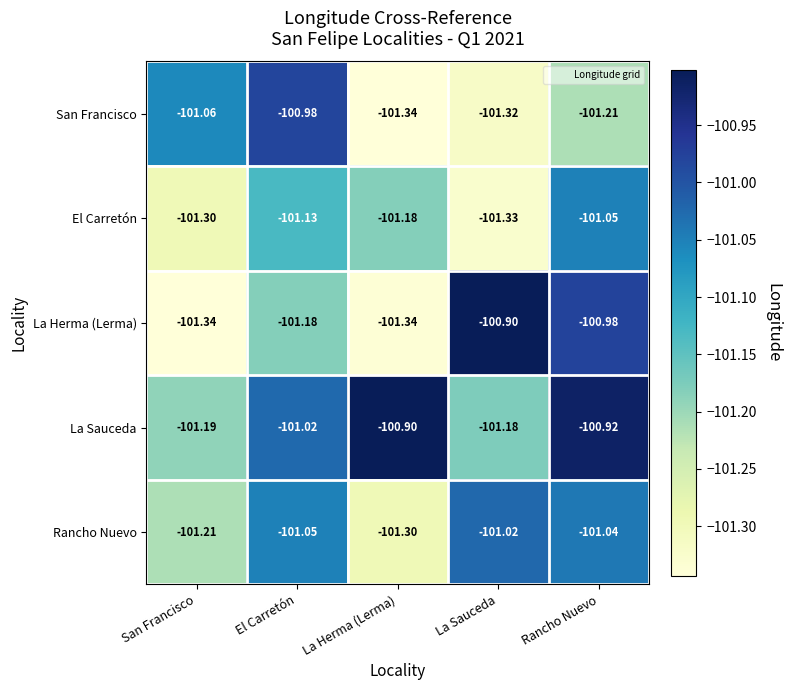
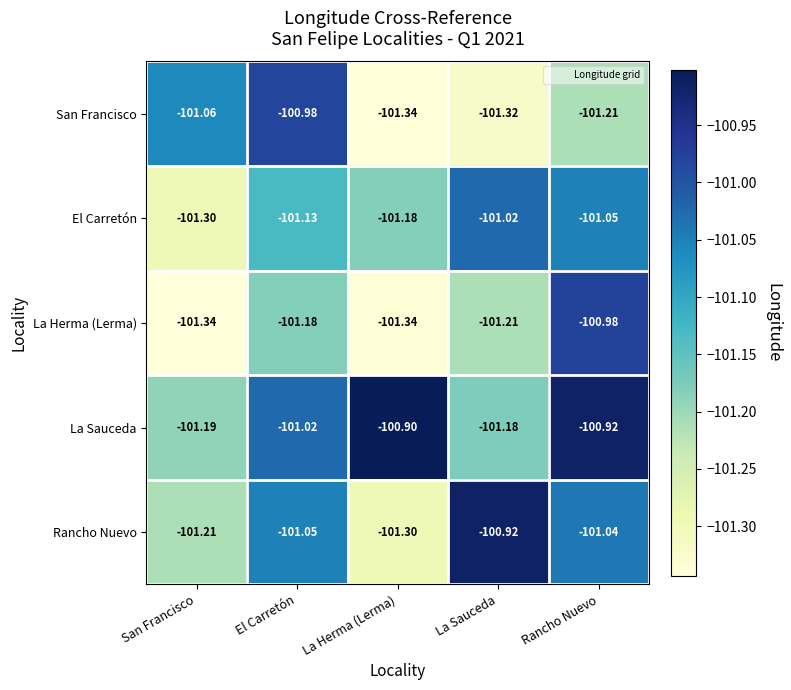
  {
    "San Francisco": {
      "San Francisco": -101.06,
      "El Carretón": -100.98,
      "La Herma (Lerma)": -101.34,
      "La Sauceda": -101.32,
      "Rancho Nuevo": -101.21
    },
    "El Carretón": {
      "San Francisco": -101.30,
      "El Carretón": -101.13,
      "La Herma (Lerma)": -101.18,
-     "La Sauceda": -101.33,
+     "La Sauceda": -101.02,
      "Rancho Nuevo": -101.05
    },
    "La Herma (Lerma)": {
      "San Francisco": -101.34,
      "El Carretón": -101.18,
      "La Herma (Lerma)": -101.34,
-     "La Sauceda": -100.90,
+     "La Sauceda": -101.21,
      "Rancho Nuevo": -100.98
    },
    "La Sauceda": {
      "San Francisco": -101.19,
      "El Carretón": -101.02,
      "La Herma (Lerma)": -100.90,
      "La Sauceda": -101.18,
      "Rancho Nuevo": -100.92
    },
    "Rancho Nuevo": {
      "San Francisco": -101.21,
      "El Carretón": -101.05,
      "La Herma (Lerma)": -101.30,
-     "La Sauceda": -101.02,
+     "La Sauceda": -100.92,
      "Rancho Nuevo": -101.04
    }
  }
